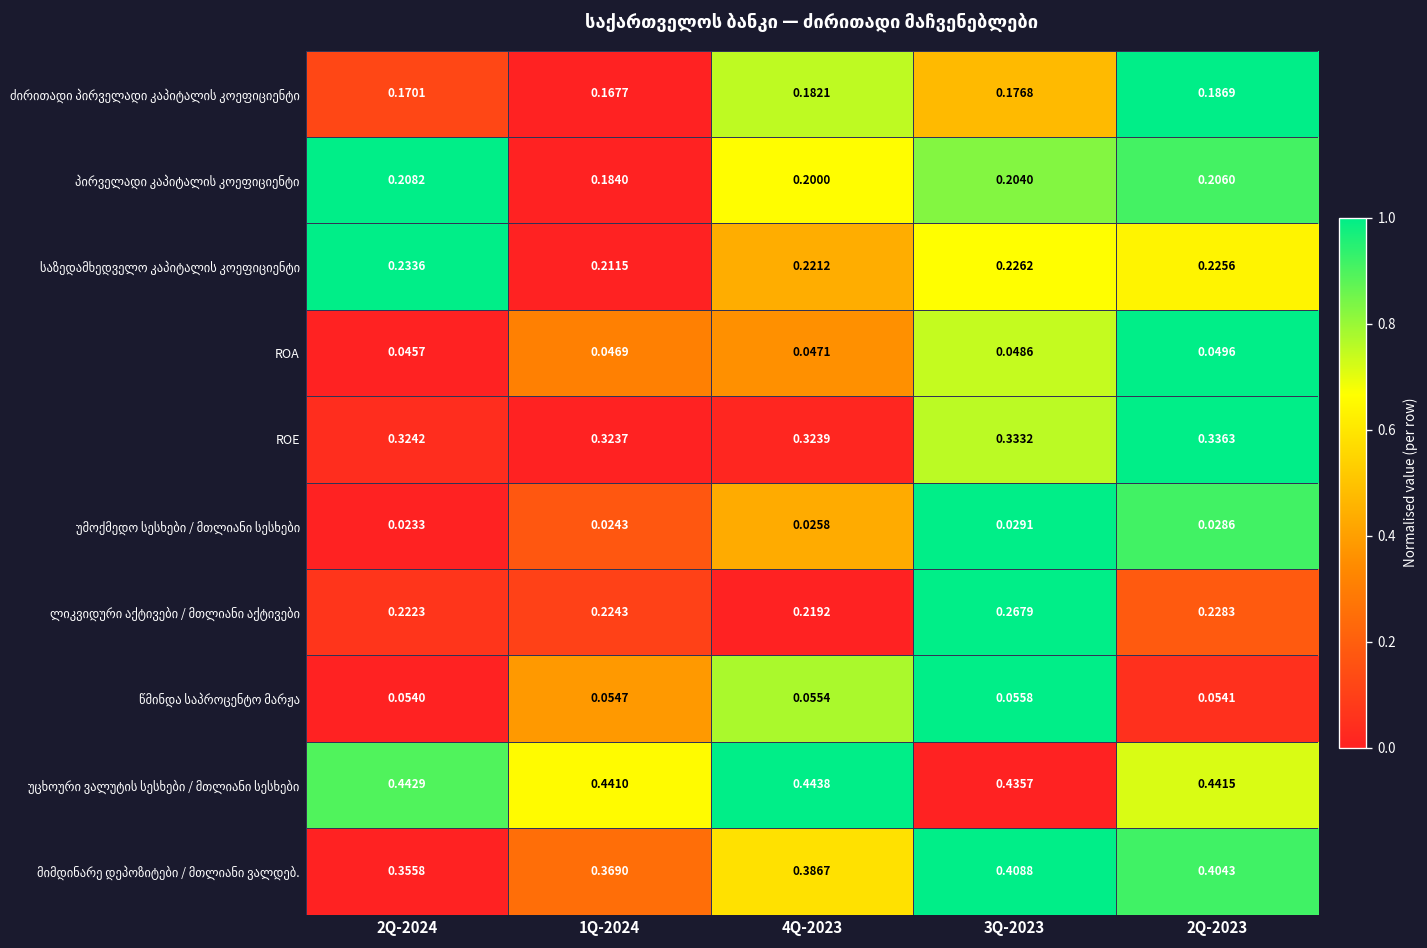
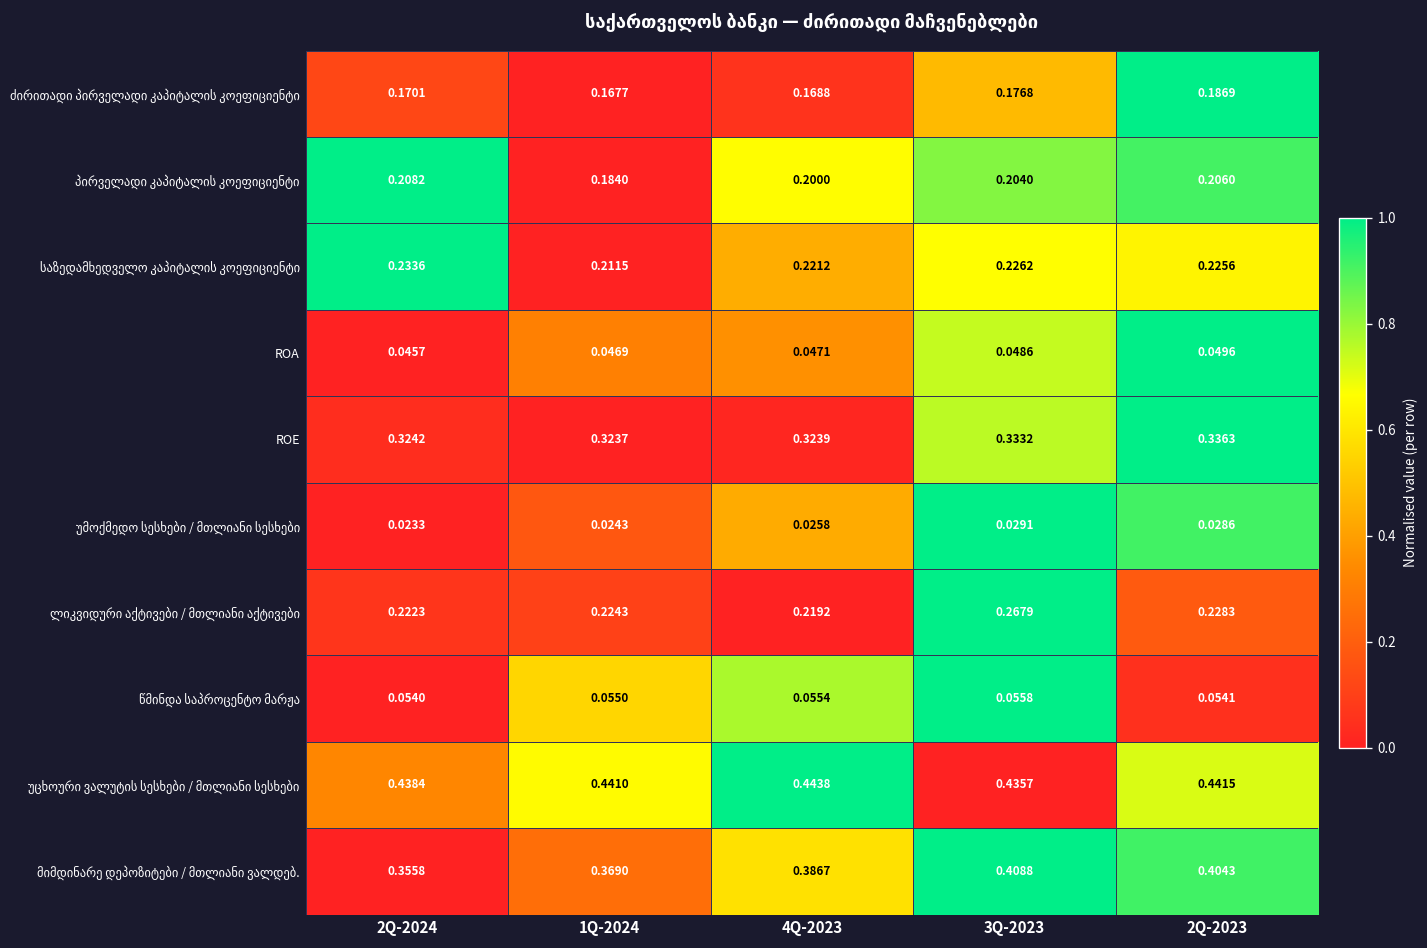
  {
    "ძირითადი პირველადი კაპიტალის კოეფიციენტი": {
      "2Q-2024": 0.1701,
      "1Q-2024": 0.1677,
-     "4Q-2023": 0.1821,
+     "4Q-2023": 0.1688,
      "3Q-2023": 0.1768,
      "2Q-2023": 0.1869
    },
    "პირველადი კაპიტალის კოეფიციენტი": {
      "2Q-2024": 0.2082,
      "1Q-2024": 0.1840,
      "4Q-2023": 0.2000,
      "3Q-2023": 0.2040,
      "2Q-2023": 0.2060
    },
    "საზედამხედველო კაპიტალის კოეფიციენტი": {
      "2Q-2024": 0.2336,
      "1Q-2024": 0.2115,
      "4Q-2023": 0.2212,
      "3Q-2023": 0.2262,
      "2Q-2023": 0.2256
    },
    "ROA": {
      "2Q-2024": 0.0457,
      "1Q-2024": 0.0469,
      "4Q-2023": 0.0471,
      "3Q-2023": 0.0486,
      "2Q-2023": 0.0496
    },
    "ROE": {
      "2Q-2024": 0.3242,
      "1Q-2024": 0.3237,
      "4Q-2023": 0.3239,
      "3Q-2023": 0.3332,
      "2Q-2023": 0.3363
    },
    "უმოქმედო სესხები / მთლიანი სესხები": {
      "2Q-2024": 0.0233,
      "1Q-2024": 0.0243,
      "4Q-2023": 0.0258,
      "3Q-2023": 0.0291,
      "2Q-2023": 0.0286
    },
    "ლიკვიდური აქტივები / მთლიანი აქტივები": {
      "2Q-2024": 0.2223,
      "1Q-2024": 0.2243,
      "4Q-2023": 0.2192,
      "3Q-2023": 0.2679,
      "2Q-2023": 0.2283
    },
    "წმინდა საპროცენტო მარჟა": {
      "2Q-2024": 0.0540,
-     "1Q-2024": 0.0547,
+     "1Q-2024": 0.0550,
      "4Q-2023": 0.0554,
      "3Q-2023": 0.0558,
      "2Q-2023": 0.0541
    },
    "უცხოური ვალუტის სესხები / მთლიანი სესხები": {
-     "2Q-2024": 0.4429,
+     "2Q-2024": 0.4384,
      "1Q-2024": 0.4410,
      "4Q-2023": 0.4438,
      "3Q-2023": 0.4357,
      "2Q-2023": 0.4415
    },
    "მიმდინარე დეპოზიტები / მთლიანი ვალდებ.": {
      "2Q-2024": 0.3558,
      "1Q-2024": 0.3690,
      "4Q-2023": 0.3867,
      "3Q-2023": 0.4088,
      "2Q-2023": 0.4043
    }
  }
